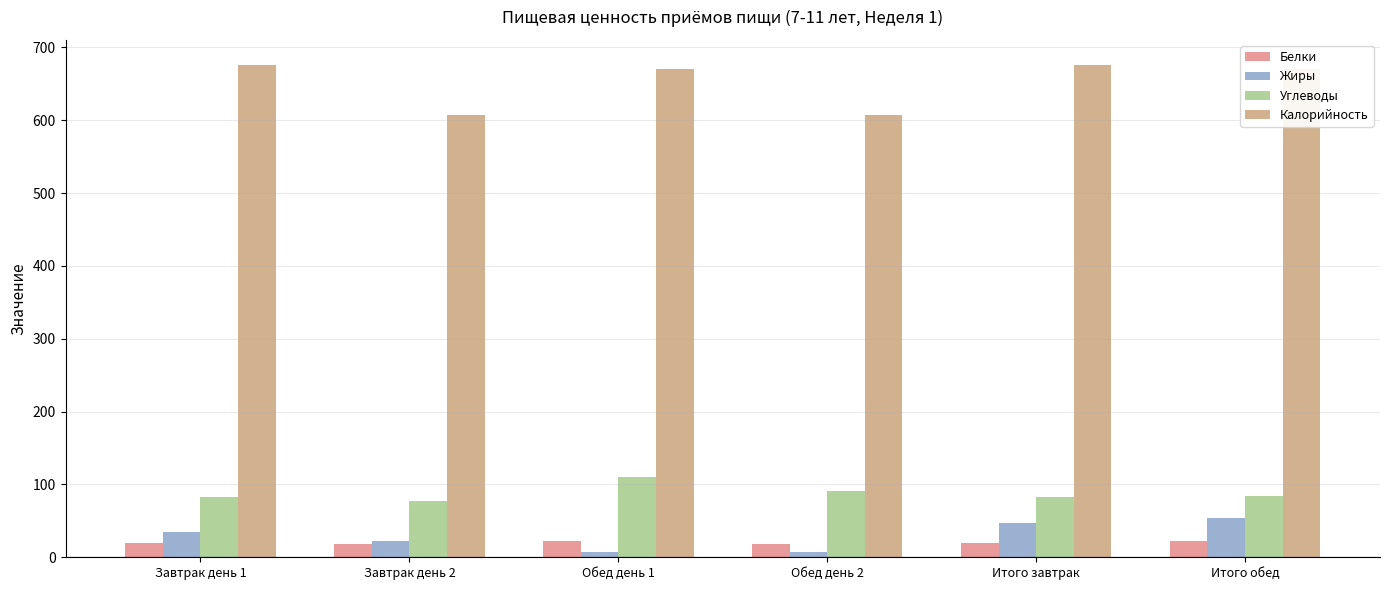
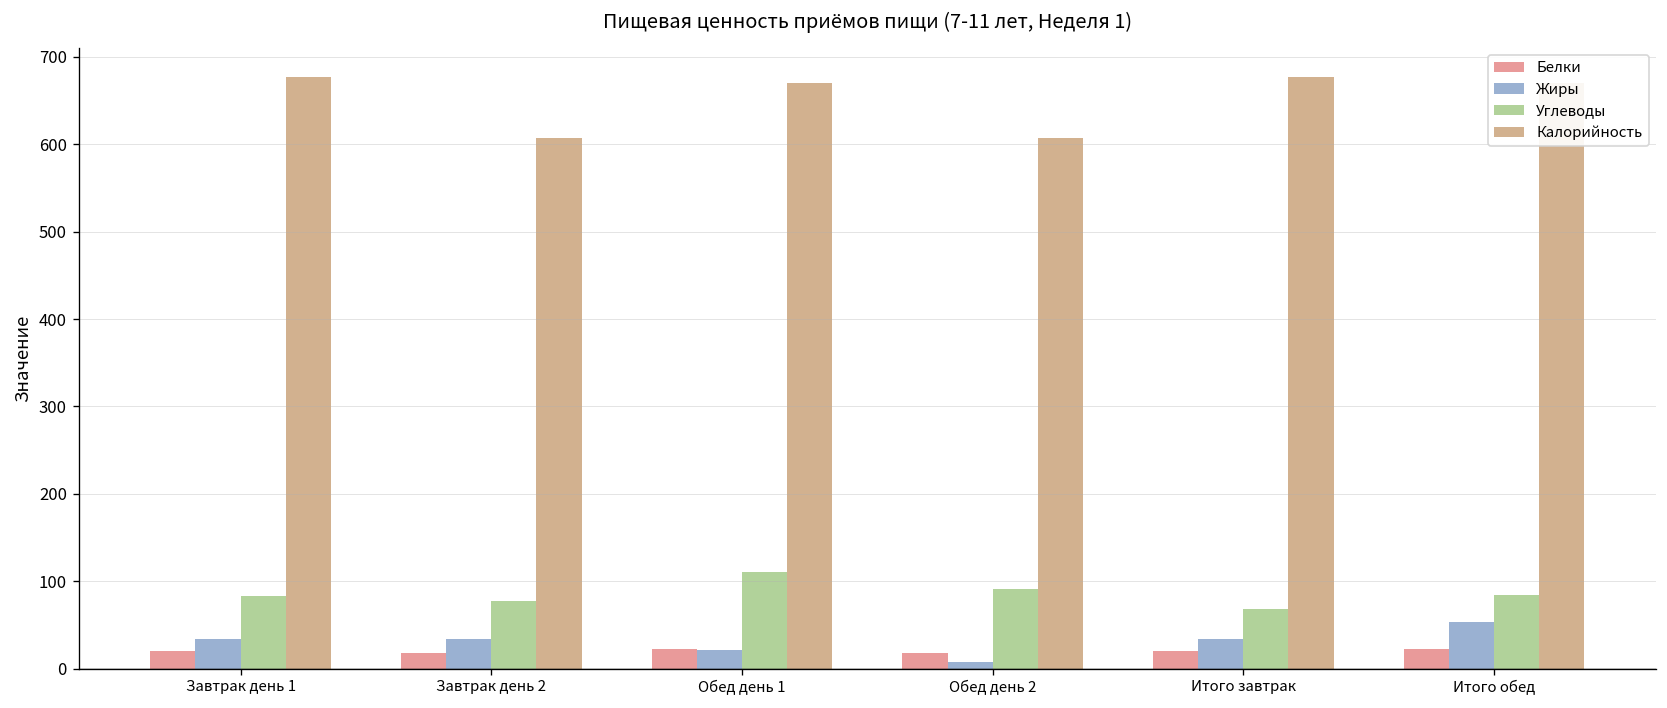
  {
    "Жиры": {
      "Завтрак день 1": 30,
-     "Завтрак день 2": 20,
-     "Обед день 1": 10,
+     "Завтрак день 2": 30,
+     "Обед день 1": 20,
      "Обед день 2": 10,
-     "Итого завтрак": 50,
+     "Итого завтрак": 30,
      "Итого обед": 50
    },
    "Углеводы": {
      "Завтрак день 1": 80,
      "Завтрак день 2": 80,
      "Обед день 1": 110,
      "Обед день 2": 90,
-     "Итого завтрак": 80,
+     "Итого завтрак": 70,
      "Итого обед": 80
    }
  }
